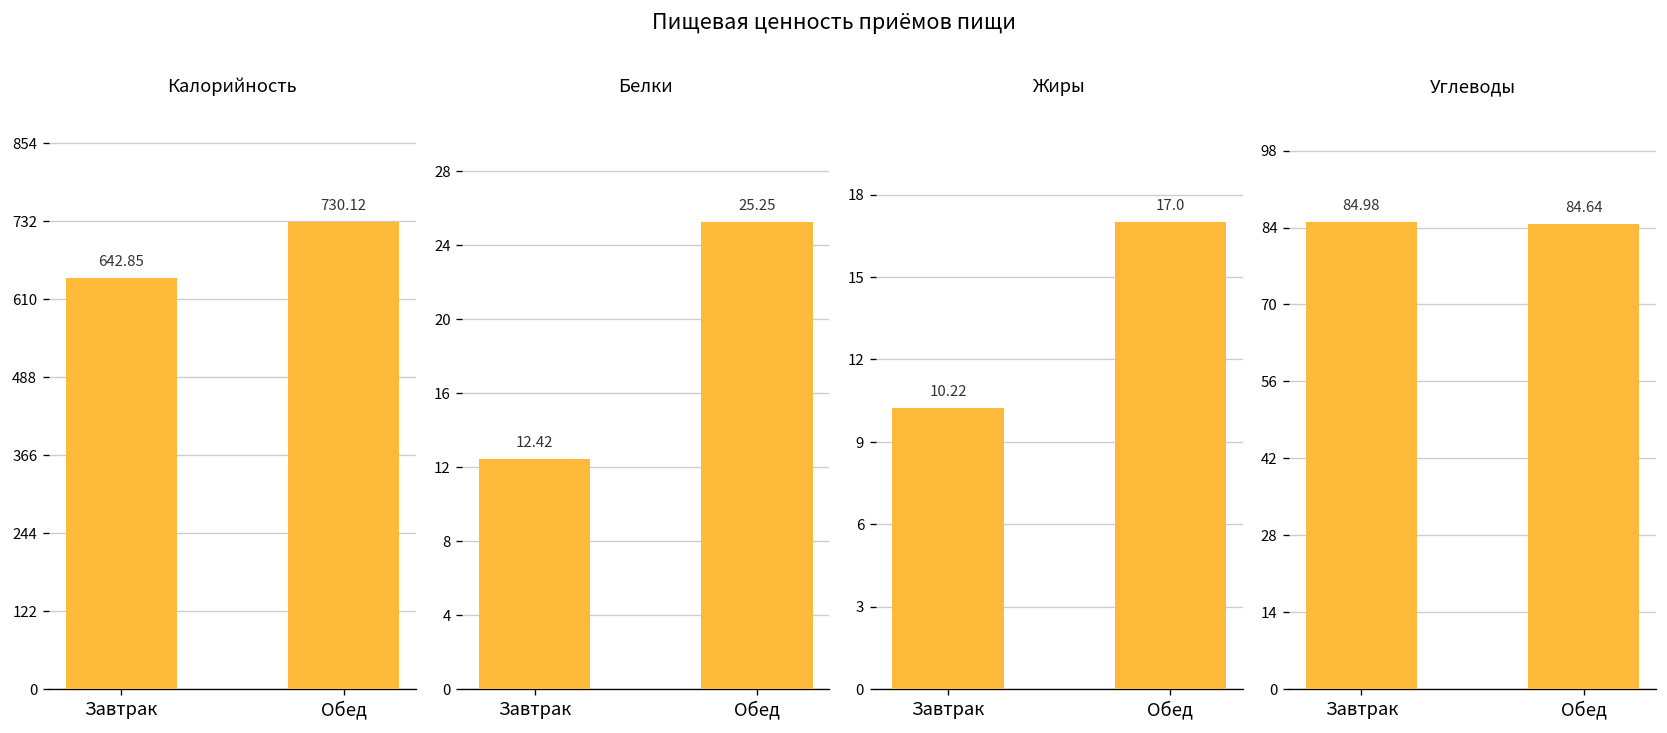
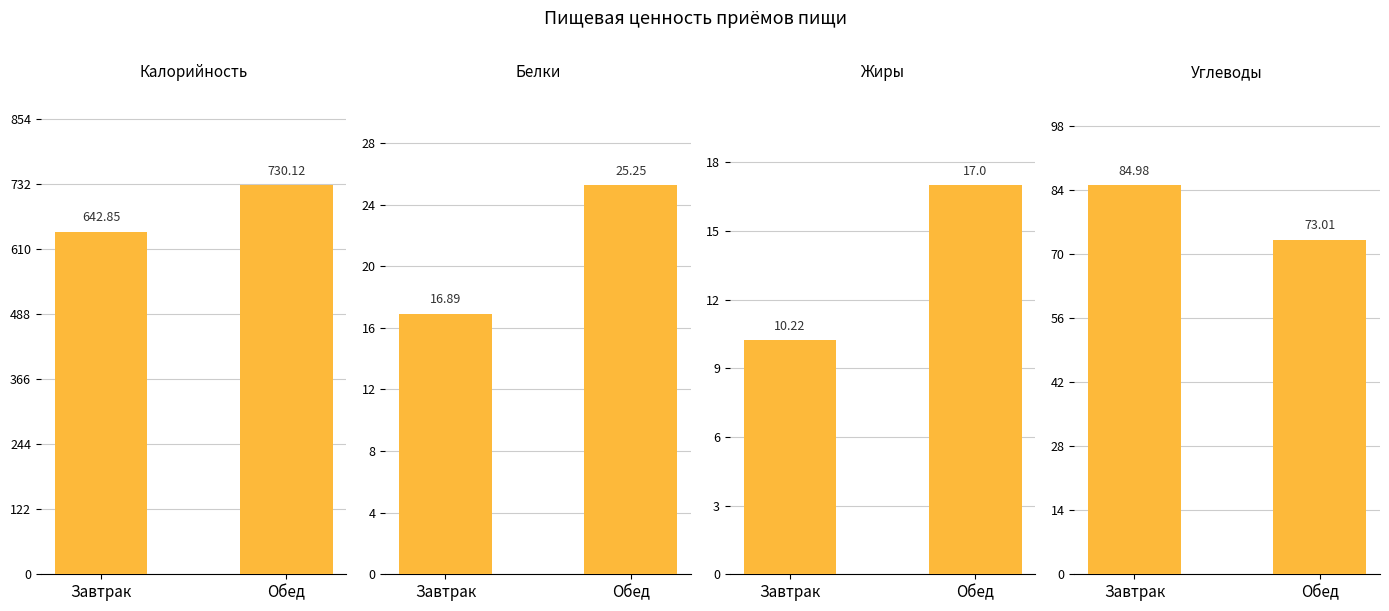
  {
    "Калорийность": {
      "Завтрак": 642.85,
      "Обед": 730.12
    },
    "Белки": {
-     "Завтрак": 12.42,
+     "Завтрак": 16.89,
      "Обед": 25.25
    },
    "Жиры": {
      "Завтрак": 10.22,
      "Обед": 17.0
    },
    "Углеводы": {
      "Завтрак": 84.98,
-     "Обед": 84.64
+     "Обед": 73.01
    }
  }
